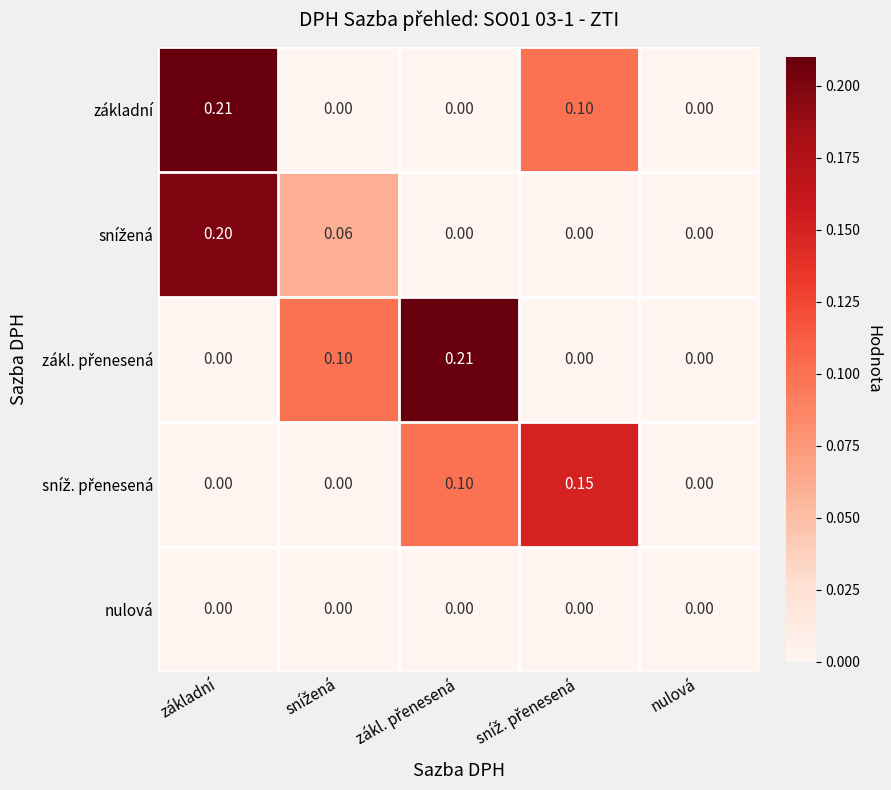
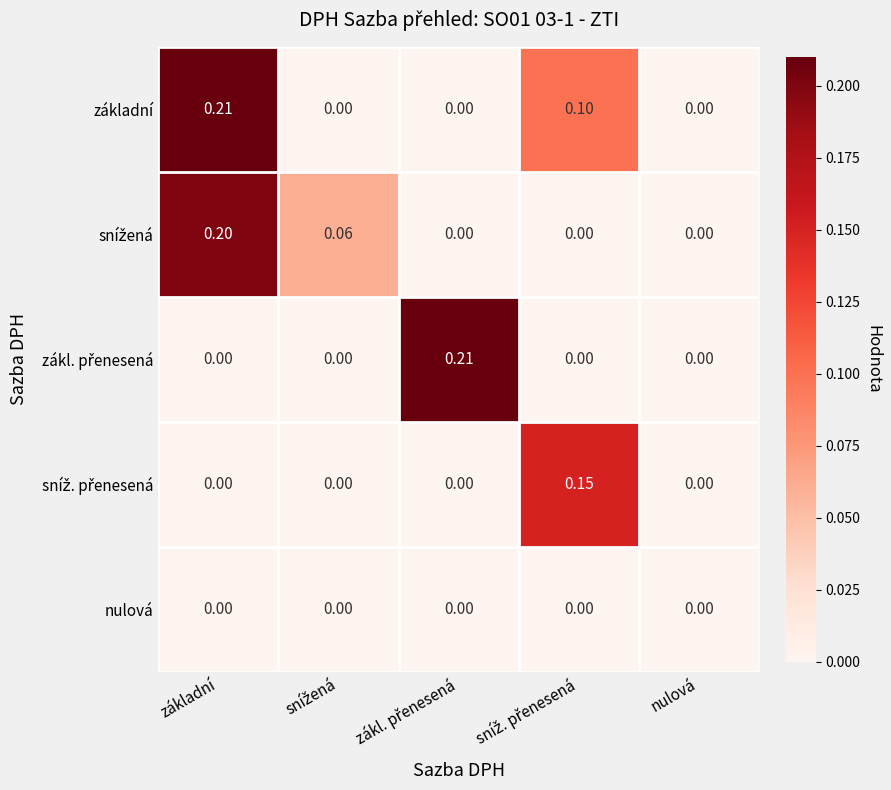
  {
    "základní": {
      "základní": 0.21,
      "snížená": 0.00,
      "zákl. přenesená": 0.00,
      "sníž. přenesená": 0.10,
      "nulová": 0.00
    },
    "snížená": {
      "základní": 0.20,
      "snížená": 0.06,
      "zákl. přenesená": 0.00,
      "sníž. přenesená": 0.00,
      "nulová": 0.00
    },
    "zákl. přenesená": {
      "základní": 0.00,
-     "snížená": 0.10,
+     "snížená": 0.00,
      "zákl. přenesená": 0.21,
      "sníž. přenesená": 0.00,
      "nulová": 0.00
    },
    "sníž. přenesená": {
      "základní": 0.00,
      "snížená": 0.00,
-     "zákl. přenesená": 0.10,
+     "zákl. přenesená": 0.00,
      "sníž. přenesená": 0.15,
      "nulová": 0.00
    },
    "nulová": {
      "základní": 0.00,
      "snížená": 0.00,
      "zákl. přenesená": 0.00,
      "sníž. přenesená": 0.00,
      "nulová": 0.00
    }
  }
